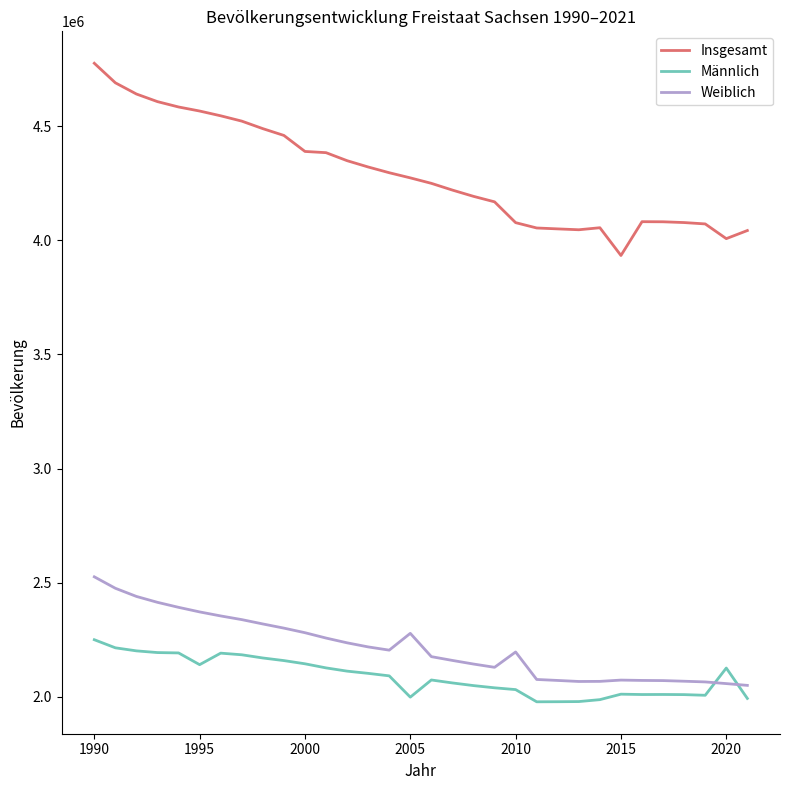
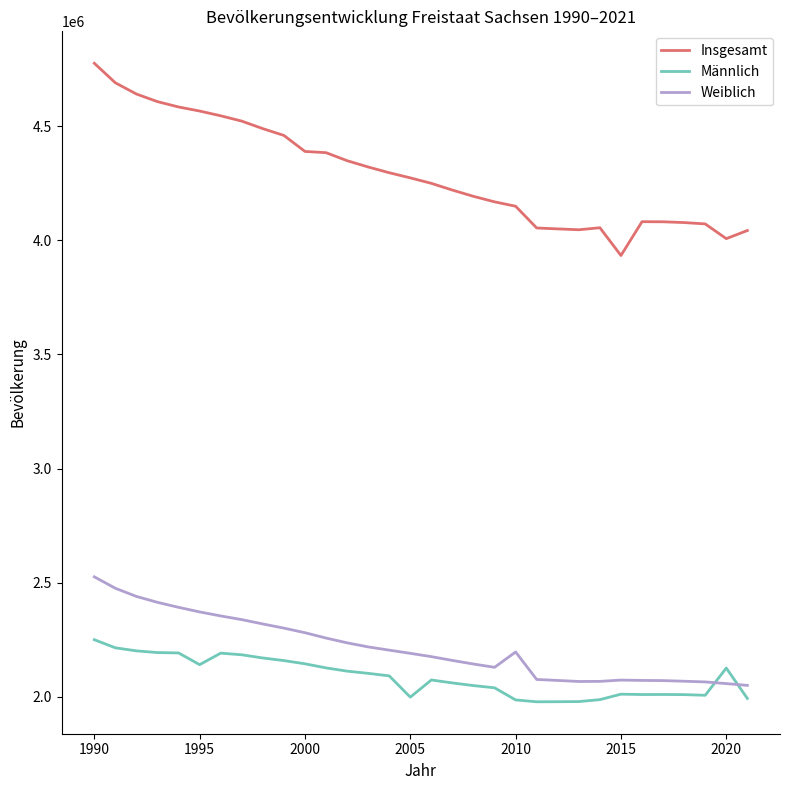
  {
    "Insgesamt": {
      "1990": 4780000,
      "1995": 4570000,
      "2000": 4390000,
      "2005": 4270000,
-     "2010": 4080000,
+     "2010": 4150000,
      "2015": 3930000,
      "2020": 4010000
    },
    "Männlich": {
      "1990": 2250000,
      "1995": 2140000,
      "2000": 2140000,
      "2005": 2000000,
-     "2010": 2030000,
+     "2010": 1990000,
      "2015": 2010000,
      "2020": 2130000
    },
    "Weiblich": {
      "1990": 2530000,
      "1995": 2370000,
      "2000": 2280000,
-     "2005": 2280000,
+     "2005": 2190000,
      "2010": 2200000,
      "2015": 2070000,
      "2020": 2060000
    }
  }
